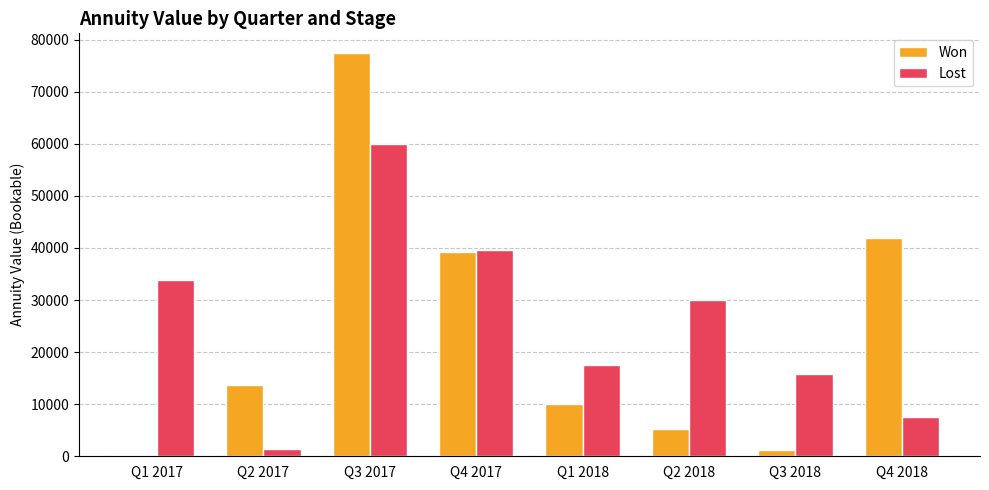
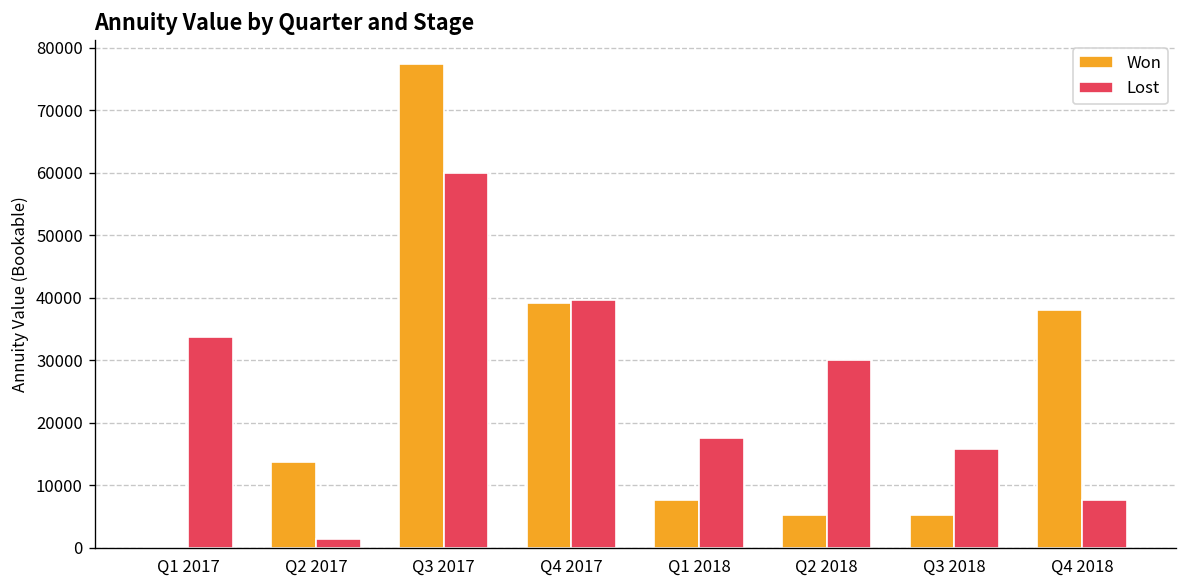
  {
    "Won": {
      "Q1 2017": 0,
      "Q2 2017": 14000,
      "Q3 2017": 77000,
      "Q4 2017": 39000,
-     "Q1 2018": 10000,
+     "Q1 2018": 8000,
      "Q2 2018": 5000,
-     "Q3 2018": 1000,
-     "Q4 2018": 42000
+     "Q3 2018": 5000,
+     "Q4 2018": 38000
    },
    "Lost": {
      "Q1 2017": 34000,
      "Q2 2017": 1000,
      "Q3 2017": 60000,
      "Q4 2017": 40000,
      "Q1 2018": 18000,
      "Q2 2018": 30000,
      "Q3 2018": 16000,
      "Q4 2018": 8000
    }
  }
